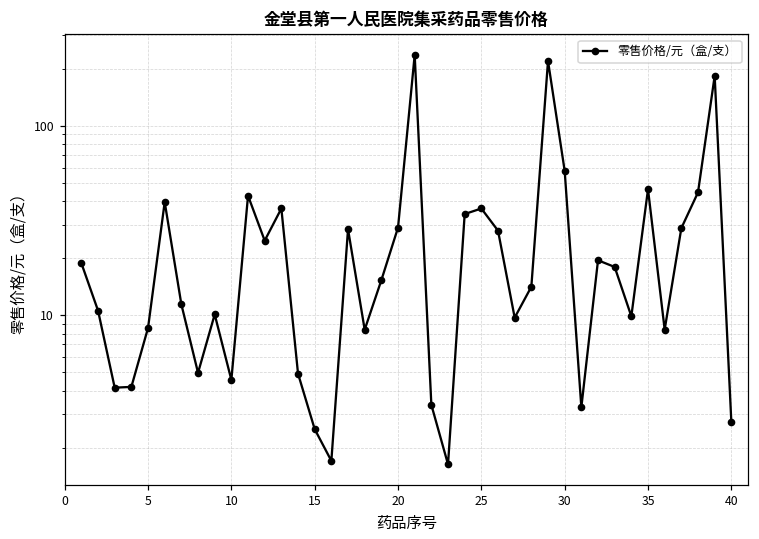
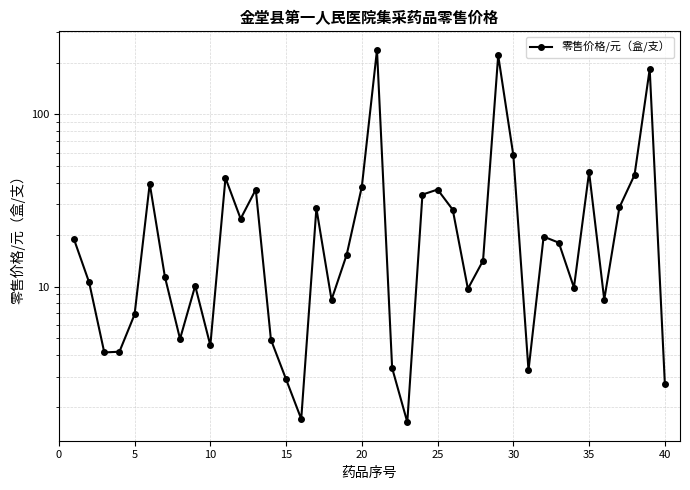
  {
-   "5": 9,
+   "5": 6.9,
    "10": 4.6,
-   "15": 2.5,
-   "20": 29,
+   "15": 2.9,
+   "20": 38,
    "25": 37,
    "30": 58,
    "35": 46,
    "40": 2.7
  }
